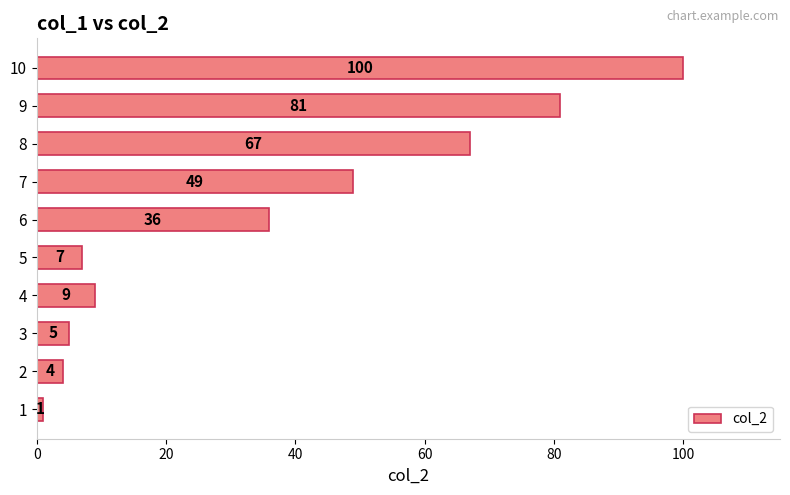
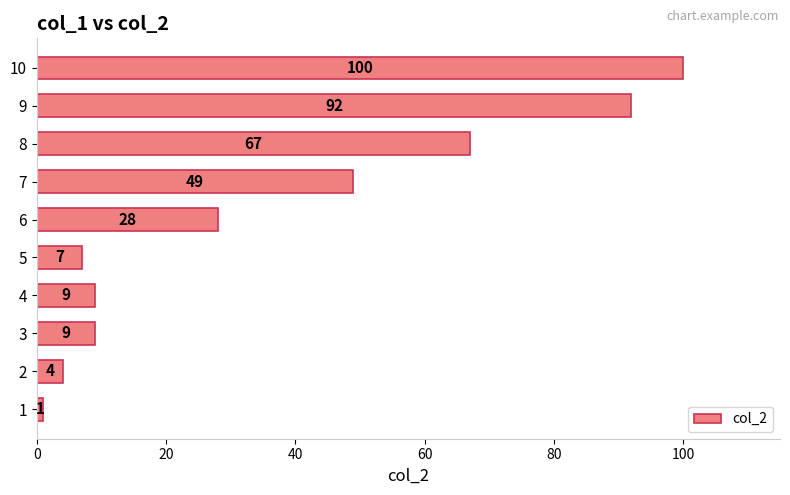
  {
    "10": 100,
-   "9": 81,
+   "9": 92,
    "8": 67,
    "7": 49,
-   "6": 36,
+   "6": 28,
    "5": 7,
    "4": 9,
-   "3": 5,
+   "3": 9,
    "2": 4,
    "1": 1
  }
